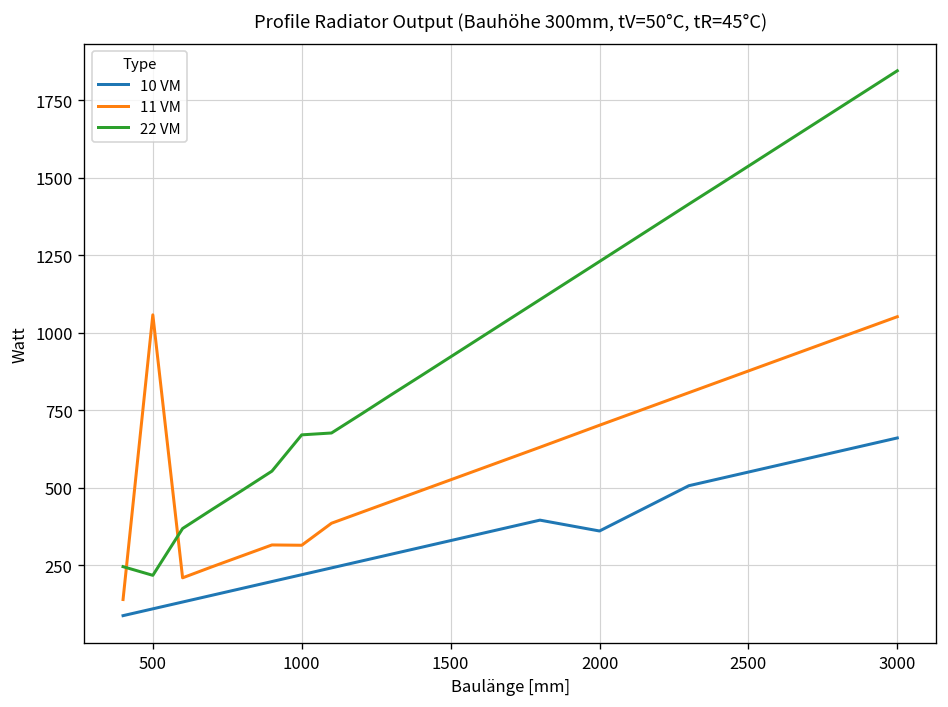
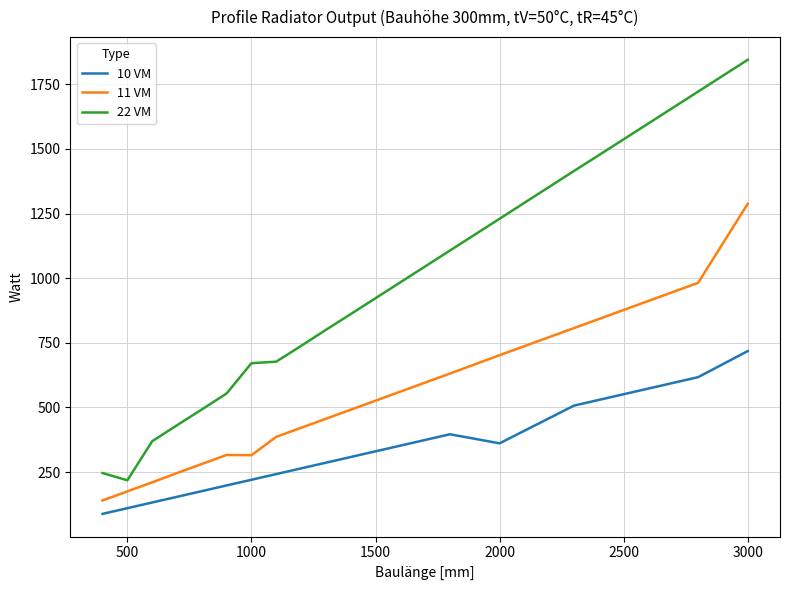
  {
    "10 VM": {
      "500": 110,
      "1000": 220,
      "2000": 360,
-     "3000": 660
+     "3000": 720
    },
    "11 VM": {
-     "500": 1060,
+     "500": 180,
      "1000": 320,
      "2000": 700,
-     "3000": 1050
+     "3000": 1290
    },
    "22 VM": {
      "500": 220,
      "1000": 670,
      "2000": 1230,
      "3000": 1850
    }
  }
